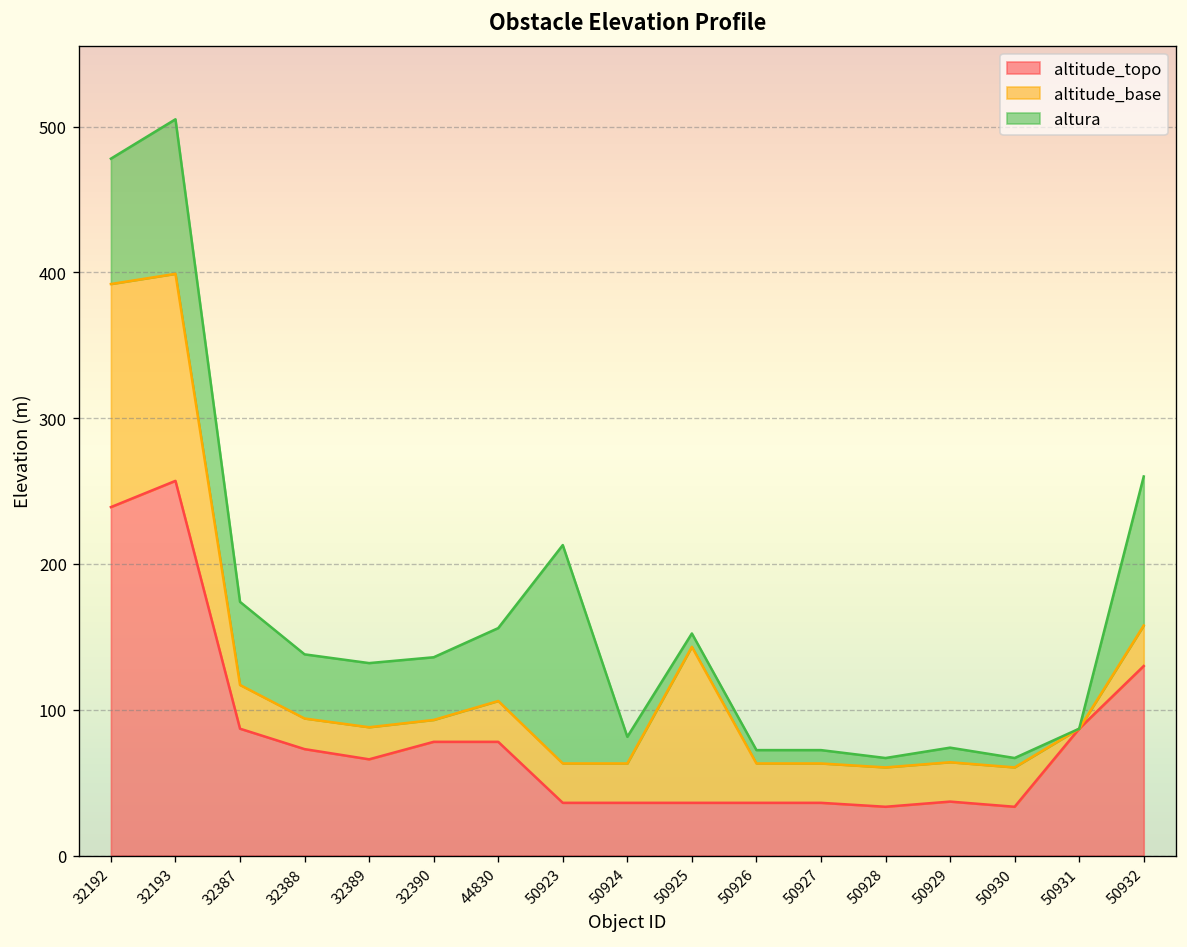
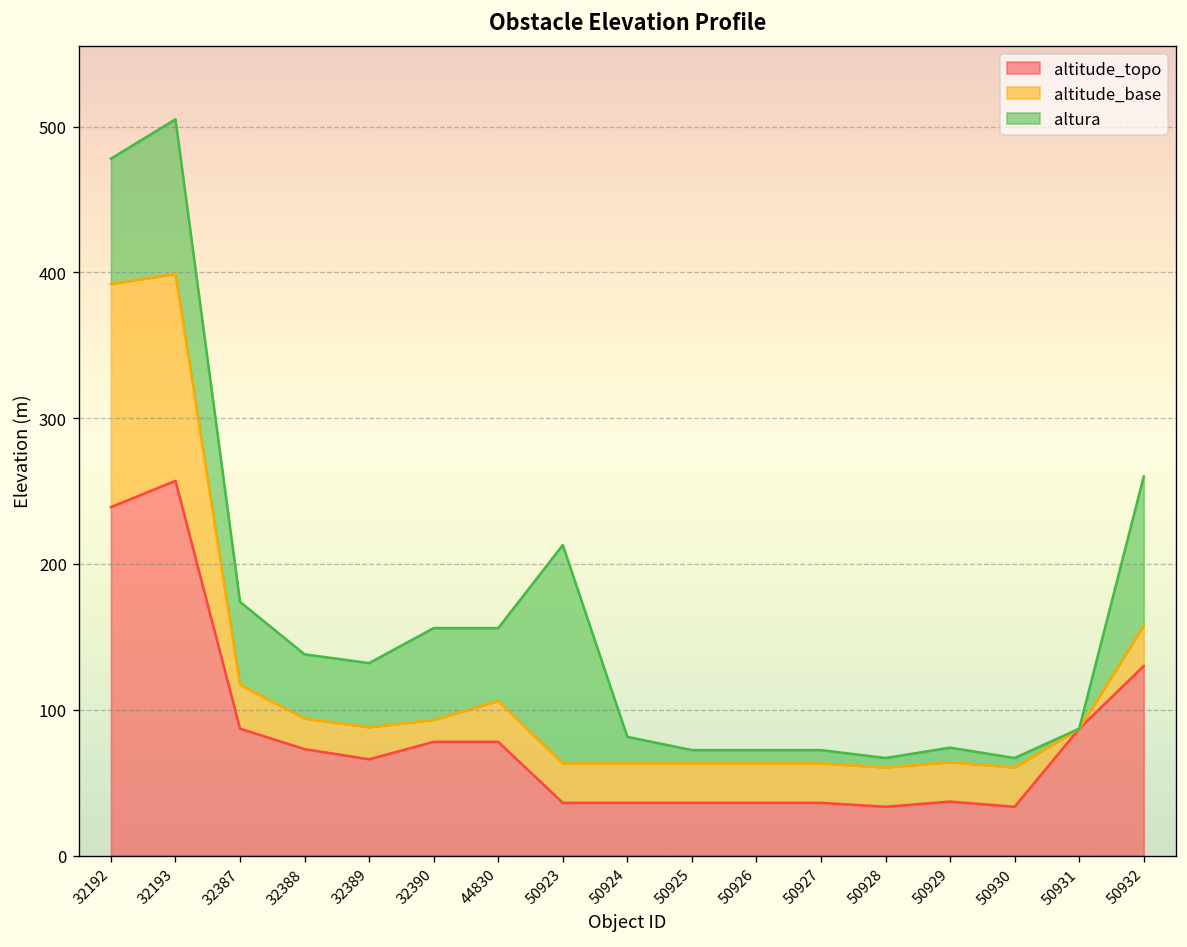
  {
    "altitude_topo": {
      "32192": 239,
      "32193": 257,
      "32387": 87,
      "32388": 73,
      "32389": 66,
      "32390": 78,
      "44830": 78,
      "50923": 36,
      "50924": 36,
      "50925": 36,
      "50926": 36,
      "50927": 36,
      "50928": 33,
      "50929": 37,
      "50930": 33,
      "50932": 130
    },
    "altitude_base": {
      "32192": 153,
      "32193": 142,
      "32387": 30,
      "32388": 21,
      "32389": 22,
      "32390": 15,
      "44830": 28,
      "50923": 27,
      "50924": 27,
-     "50925": 107,
+     "50925": 27,
      "50926": 27,
      "50927": 27,
      "50928": 27,
      "50929": 27,
      "50930": 27,
      "50932": 28
    },
    "altura": {
      "32192": 86,
      "32193": 106,
      "32387": 57,
      "32388": 44,
      "32389": 44,
-     "32390": 43,
+     "32390": 63,
      "44830": 50,
      "50923": 150,
      "50924": 18,
      "50925": 9,
      "50926": 9,
      "50927": 9,
      "50928": 6,
      "50929": 10,
      "50930": 6,
      "50932": 102
    }
  }
